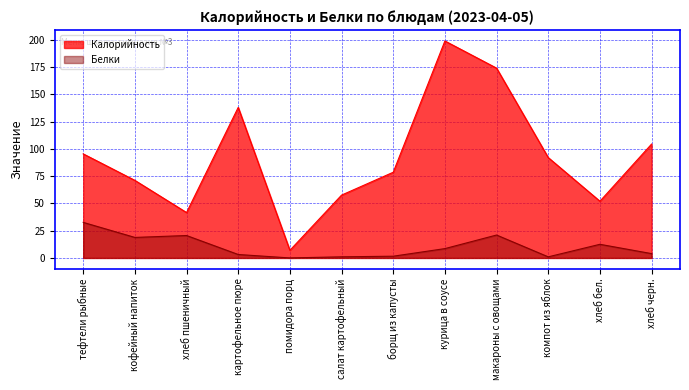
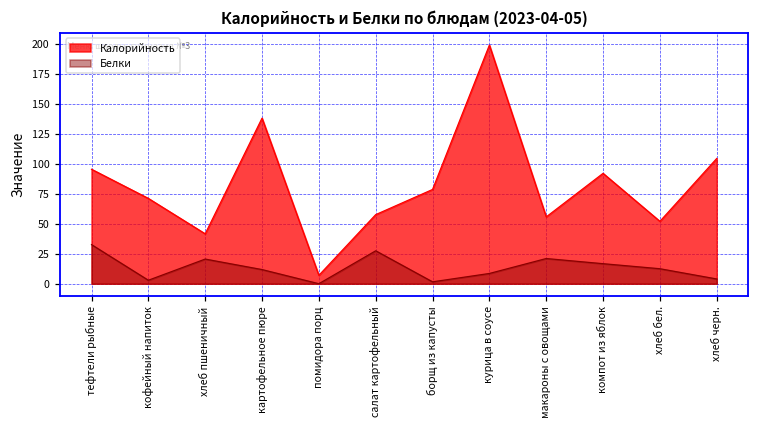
  {
    "Калорийность": {
      "тефтели рыбные": 95,
      "кофейный напиток": 71,
      "хлеб пшеничный": 42,
      "картофельное пюре": 138,
      "помидора порц": 7,
      "салат картофельный": 58,
      "борщ из капусты": 79,
      "курица в соусе": 199,
-     "макароны с овощами": 174,
+     "макароны с овощами": 56,
      "компот из яблок": 92,
      "хлеб бел.": 52,
      "хлеб черн.": 104
    },
    "Белки": {
      "тефтели рыбные": 33,
-     "кофейный напиток": 19,
+     "кофейный напиток": 3,
      "хлеб пшеничный": 21,
-     "картофельное пюре": 3,
+     "картофельное пюре": 12,
      "помидора порц": 0,
-     "салат картофельный": 1,
+     "салат картофельный": 27,
      "борщ из капусты": 2,
      "курица в соусе": 9,
      "макароны с овощами": 21,
-     "компот из яблок": 1,
+     "компот из яблок": 17,
      "хлеб бел.": 13,
      "хлеб черн.": 4
    }
  }
